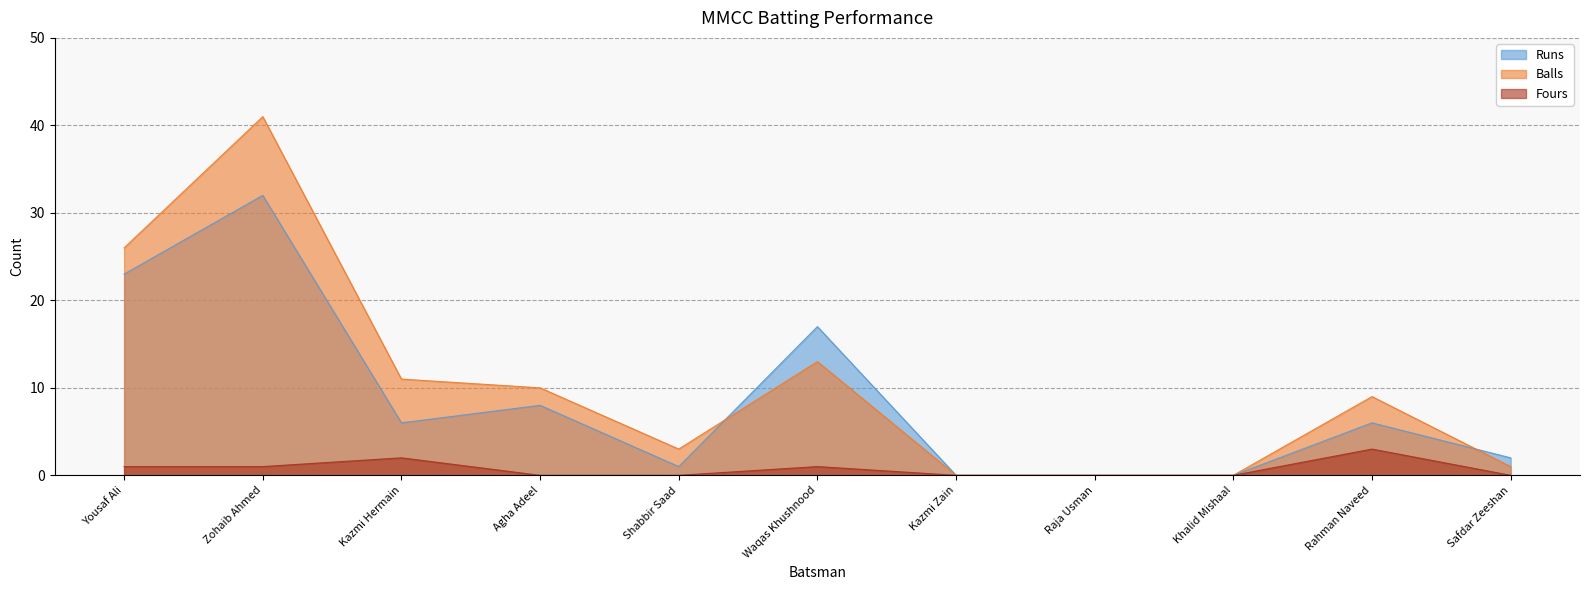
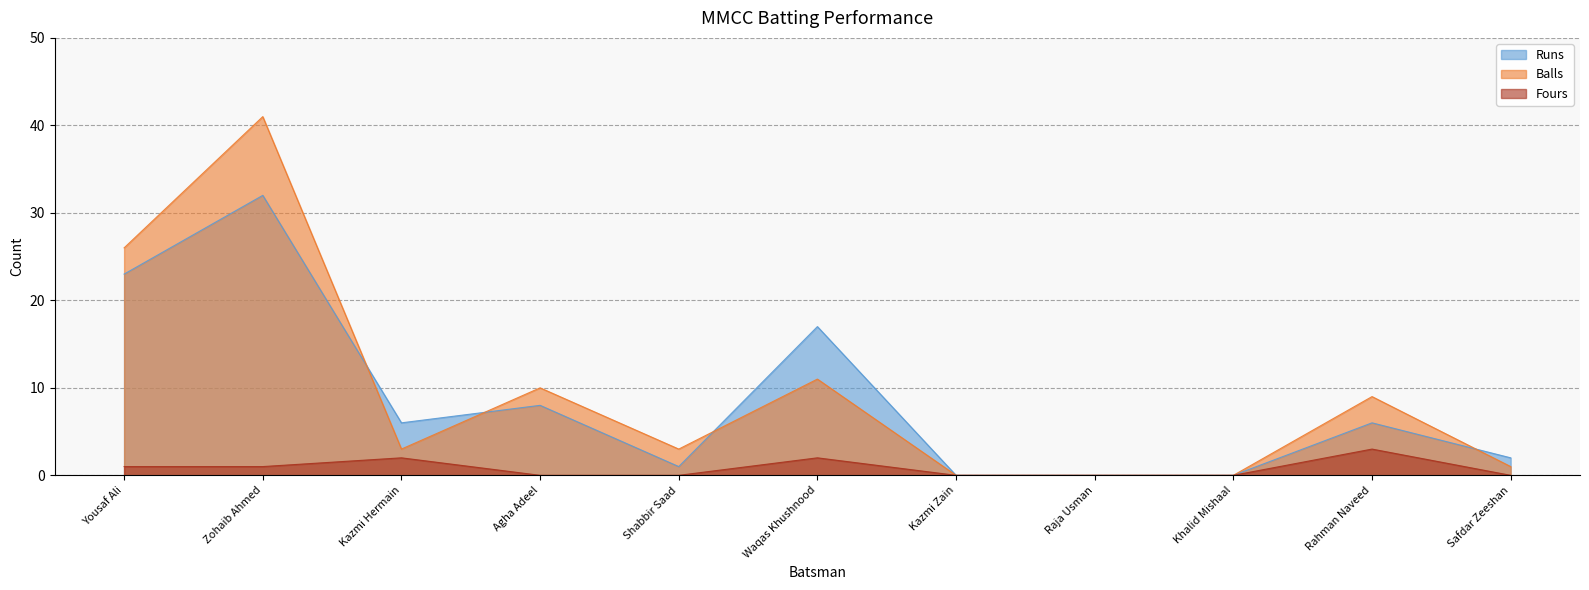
  {
    "Runs": {
      "Yousaf Ali": 23,
      "Zohaib Ahmed": 32,
      "Kazmi Hermain": 6,
      "Agha Adeel": 8,
      "Shabbir Saad": 1,
      "Waqas Khushnood": 17,
      "Rahman Naveed": 6,
      "Safdar Zeeshan": 2
    },
    "Balls": {
      "Yousaf Ali": 26,
      "Zohaib Ahmed": 41,
-     "Kazmi Hermain": 11,
+     "Kazmi Hermain": 3,
      "Agha Adeel": 10,
      "Shabbir Saad": 3,
-     "Waqas Khushnood": 13,
+     "Waqas Khushnood": 11,
      "Rahman Naveed": 9,
      "Safdar Zeeshan": 1
    },
    "Fours": {
      "Yousaf Ali": 1,
      "Zohaib Ahmed": 1,
      "Kazmi Hermain": 2,
      "Agha Adeel": 0,
      "Shabbir Saad": 0,
-     "Waqas Khushnood": 1,
+     "Waqas Khushnood": 2,
      "Rahman Naveed": 3,
      "Safdar Zeeshan": 0
    }
  }
